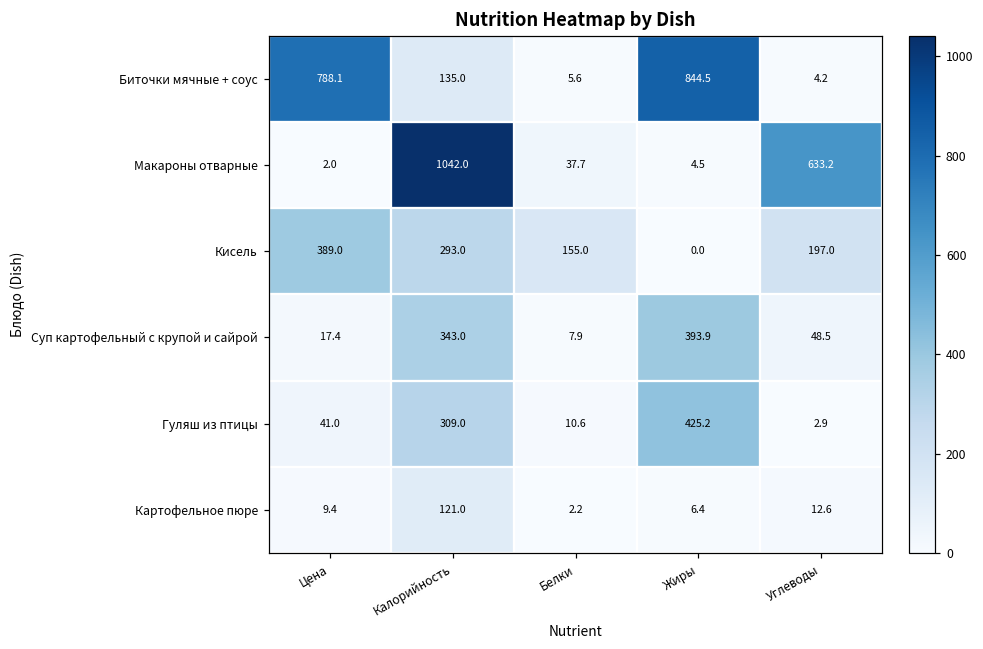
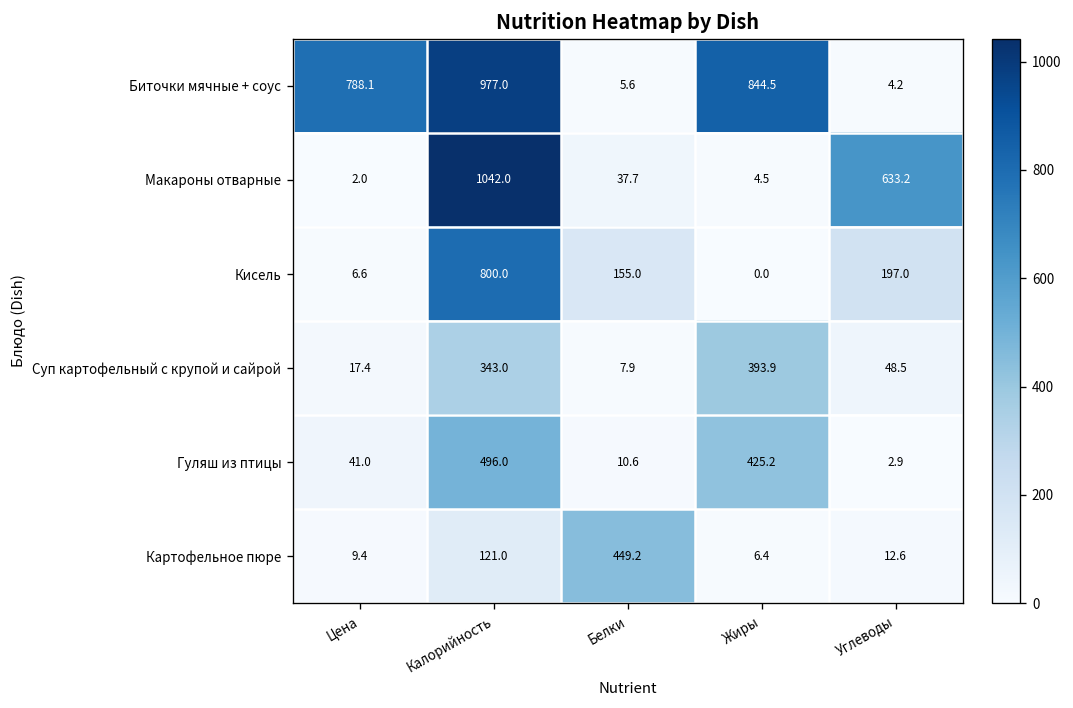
  {
    "Биточки мячные + соус": {
      "Цена": 788.1,
-     "Калорийность": 135.0,
+     "Калорийность": 977.0,
      "Белки": 5.6,
      "Жиры": 844.5,
      "Углеводы": 4.2
    },
    "Макароны отварные": {
      "Цена": 2.0,
      "Калорийность": 1042.0,
      "Белки": 37.7,
      "Жиры": 4.5,
      "Углеводы": 633.2
    },
    "Кисель": {
-     "Цена": 389.0,
-     "Калорийность": 293.0,
+     "Цена": 6.6,
+     "Калорийность": 800.0,
      "Белки": 155.0,
      "Жиры": 0.0,
      "Углеводы": 197.0
    },
    "Суп картофельный с крупой и сайрой": {
      "Цена": 17.4,
      "Калорийность": 343.0,
      "Белки": 7.9,
      "Жиры": 393.9,
      "Углеводы": 48.5
    },
    "Гуляш из птицы": {
      "Цена": 41.0,
-     "Калорийность": 309.0,
+     "Калорийность": 496.0,
      "Белки": 10.6,
      "Жиры": 425.2,
      "Углеводы": 2.9
    },
    "Картофельное пюре": {
      "Цена": 9.4,
      "Калорийность": 121.0,
-     "Белки": 2.2,
+     "Белки": 449.2,
      "Жиры": 6.4,
      "Углеводы": 12.6
    }
  }
